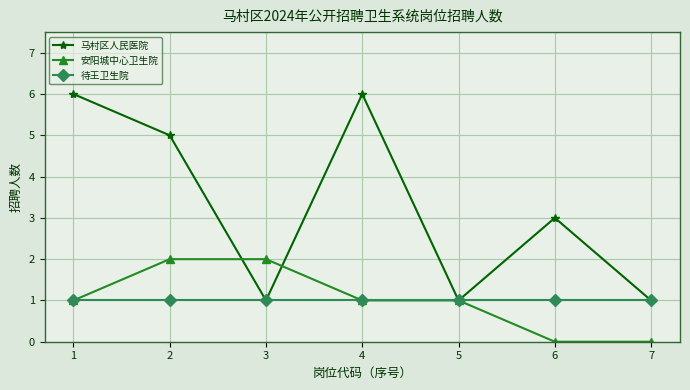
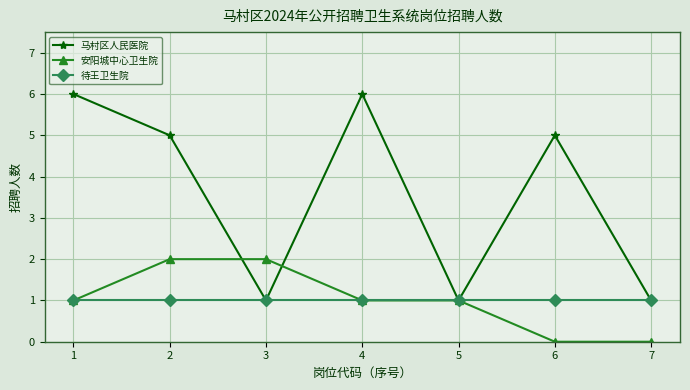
  {
    "马村区人民医院": {
      "1": 6,
      "2": 5,
      "4": 6,
-     "6": 3
+     "6": 5
    }
  }
